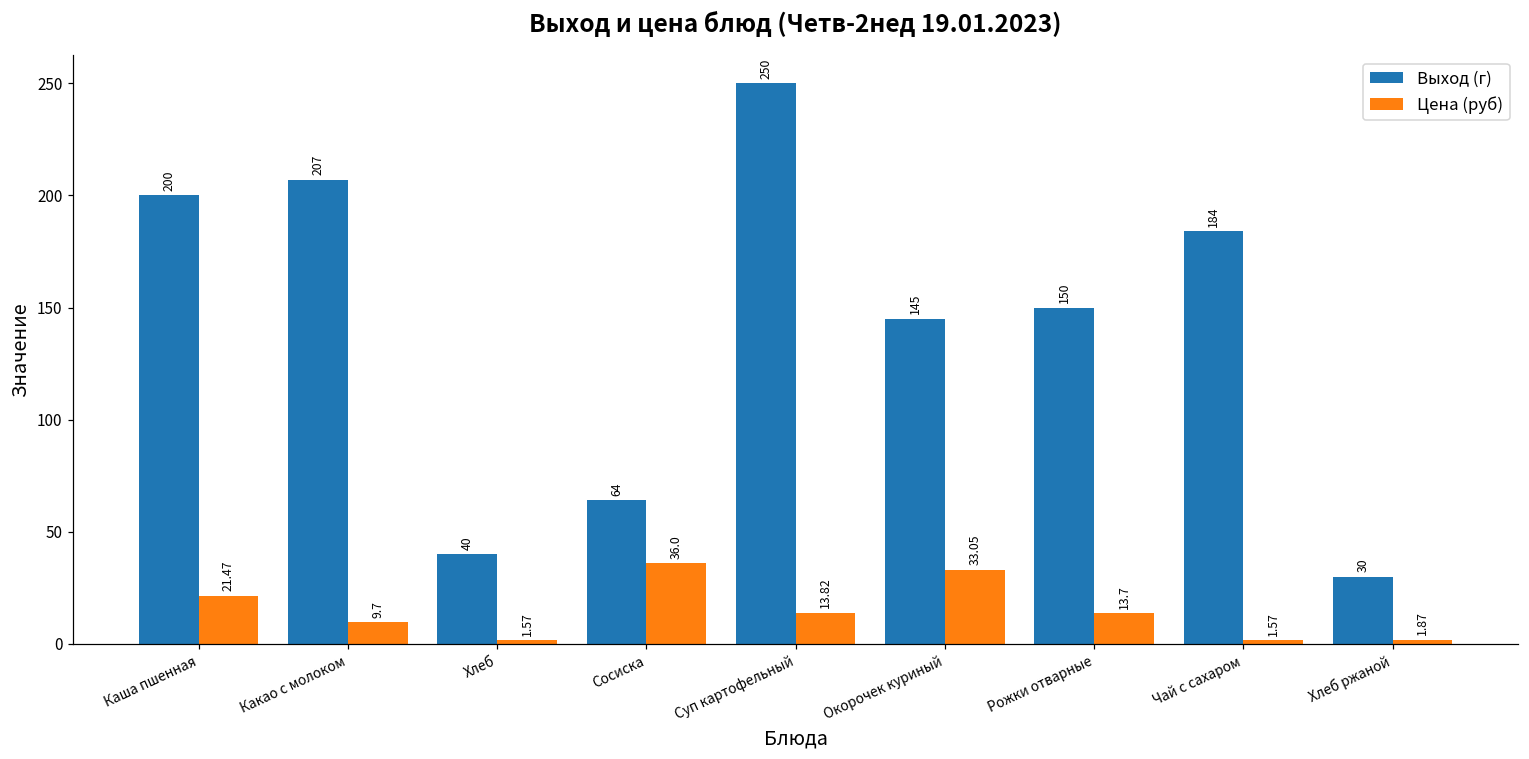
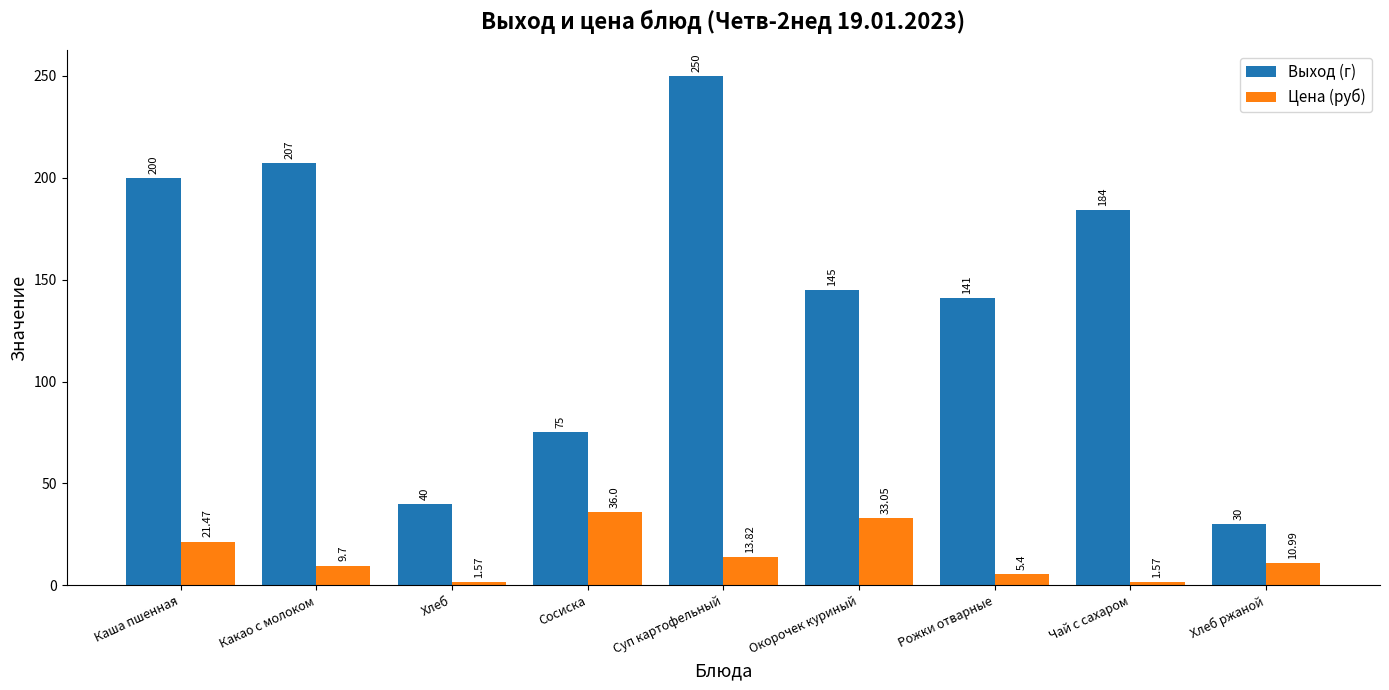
  {
    "Выход (г)": {
      "Каша пшенная": 200,
      "Какао с молоком": 207,
      "Хлеб": 40,
-     "Сосиска": 64,
+     "Сосиска": 75,
      "Суп картофельный": 250,
      "Окорочек куриный": 145,
-     "Рожки отварные": 150,
+     "Рожки отварные": 141,
      "Чай с сахаром": 184,
      "Хлеб ржаной": 30
    },
    "Цена (руб)": {
      "Каша пшенная": 21.47,
      "Какао с молоком": 9.7,
      "Хлеб": 1.57,
      "Сосиска": 36.0,
      "Суп картофельный": 13.82,
      "Окорочек куриный": 33.05,
-     "Рожки отварные": 13.7,
+     "Рожки отварные": 5.4,
      "Чай с сахаром": 1.57,
-     "Хлеб ржаной": 1.87
+     "Хлеб ржаной": 10.99
    }
  }
